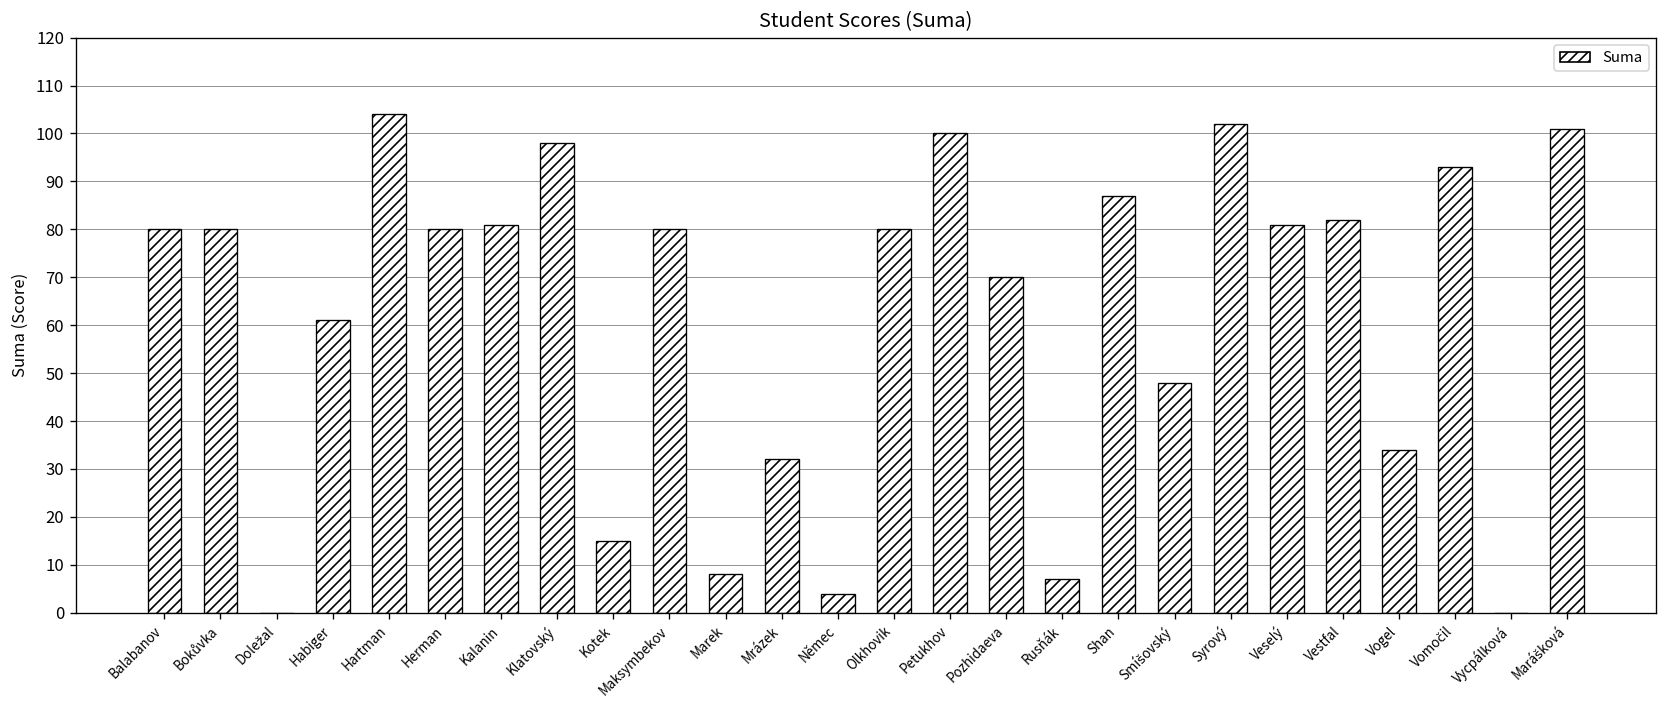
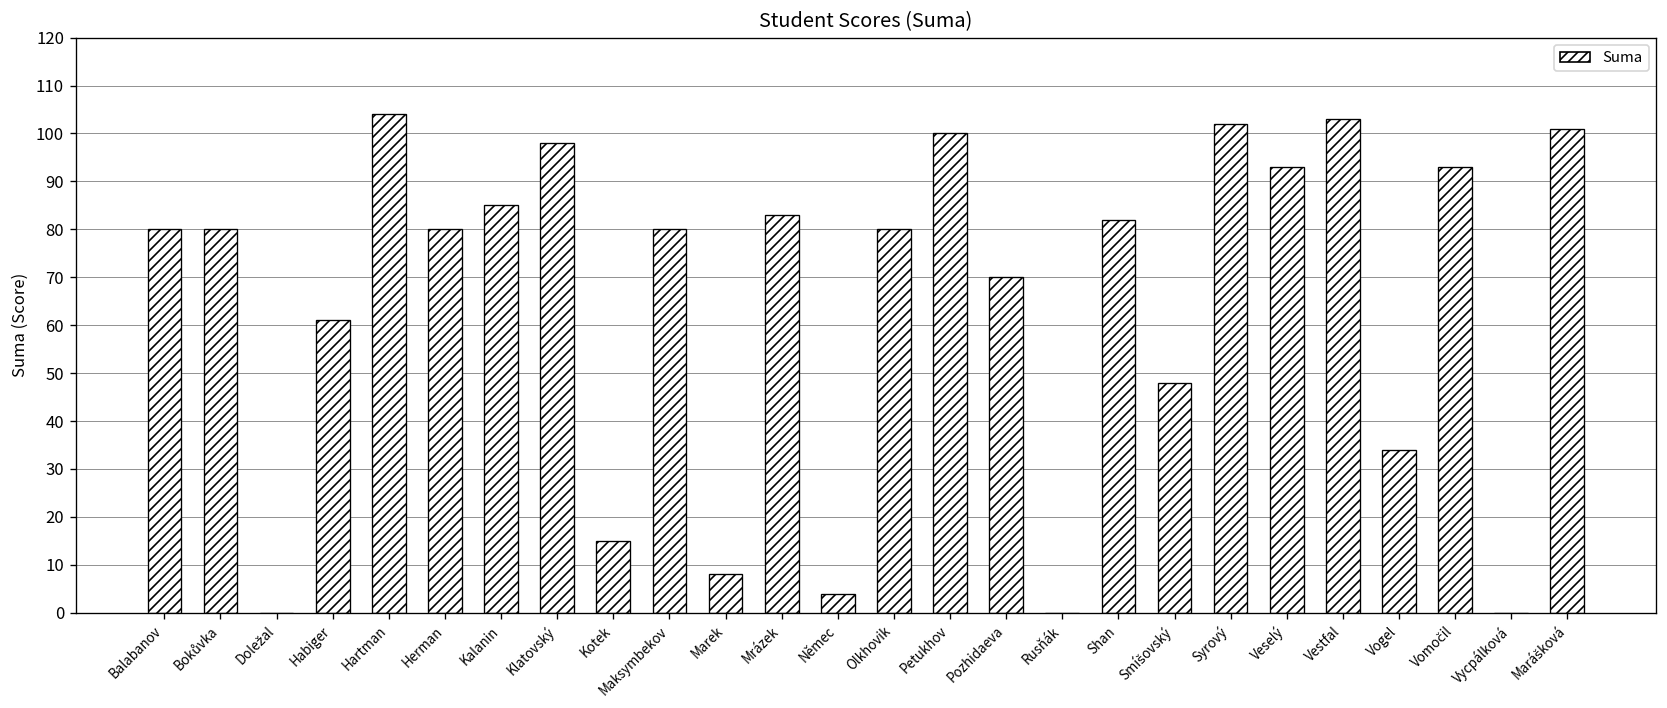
  {
    "Balabanov": 80,
    "Bokůvka": 80,
    "Doležal": 0,
    "Habiger": 61,
    "Hartman": 104,
    "Herman": 80,
-   "Kalanin": 81,
+   "Kalanin": 85,
    "Klatovský": 98,
    "Kotek": 15,
    "Maksymbekov": 80,
    "Marek": 8,
-   "Mrázek": 32,
+   "Mrázek": 83,
    "Němec": 4,
    "Olkhovik": 80,
    "Petukhov": 100,
    "Pozhidaeva": 70,
-   "Rusňák": 7,
-   "Shan": 87,
+   "Rusňák": 0,
+   "Shan": 82,
    "Smíšovský": 48,
    "Syrový": 102,
-   "Veselý": 81,
-   "Vestfal": 82,
+   "Veselý": 93,
+   "Vestfal": 103,
    "Vogel": 34,
    "Vomočil": 93,
    "Vycpálková": 0,
    "Marášková": 101
  }
